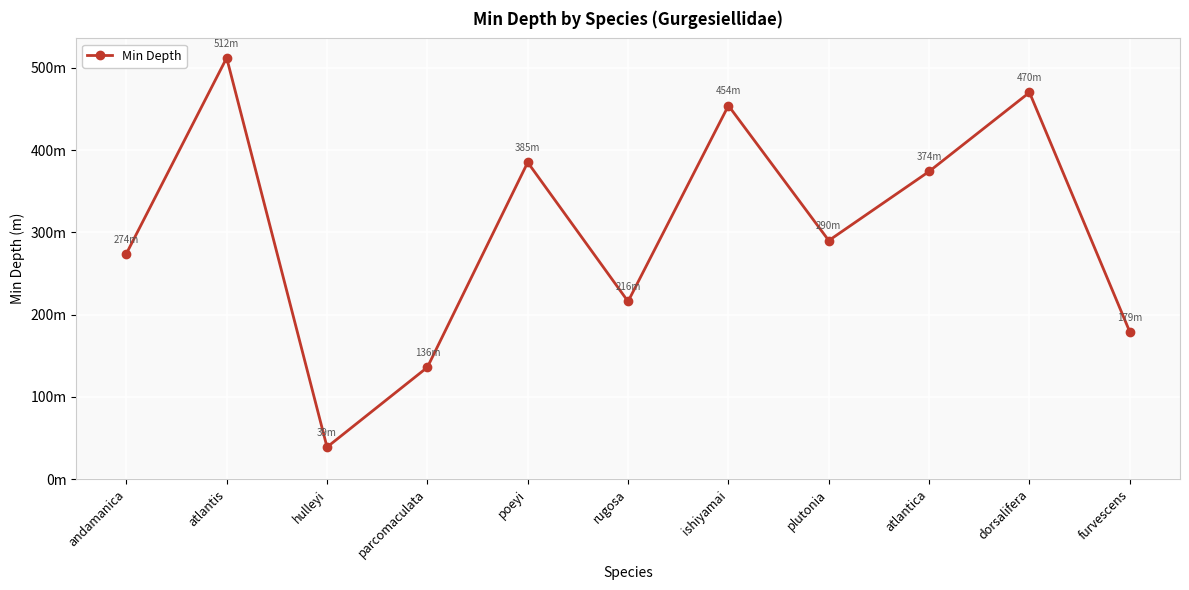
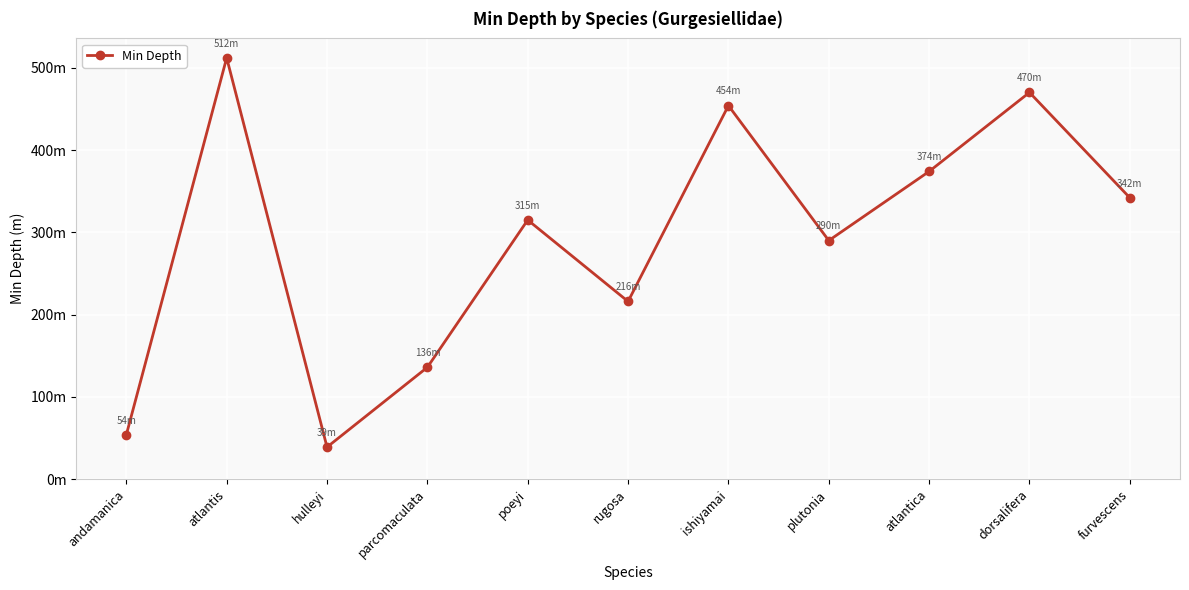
  {
-   "andamanica": "274m",
+   "andamanica": "54m",
    "atlantis": "512m",
    "hulleyi": "39m",
    "parcomaculata": "136m",
-   "poeyi": "385m",
+   "poeyi": "315m",
    "rugosa": "216m",
    "ishiyamai": "454m",
    "plutonia": "290m",
    "atlantica": "374m",
    "dorsalifera": "470m",
-   "furvescens": "179m"
+   "furvescens": "342m"
  }
